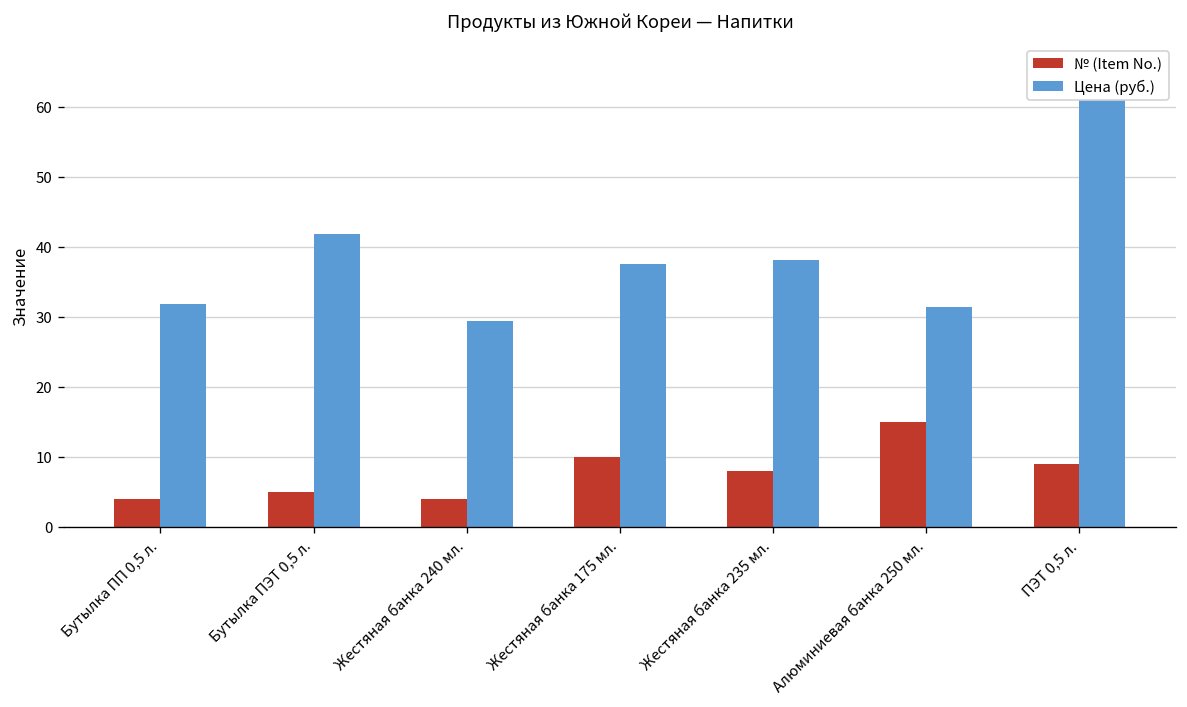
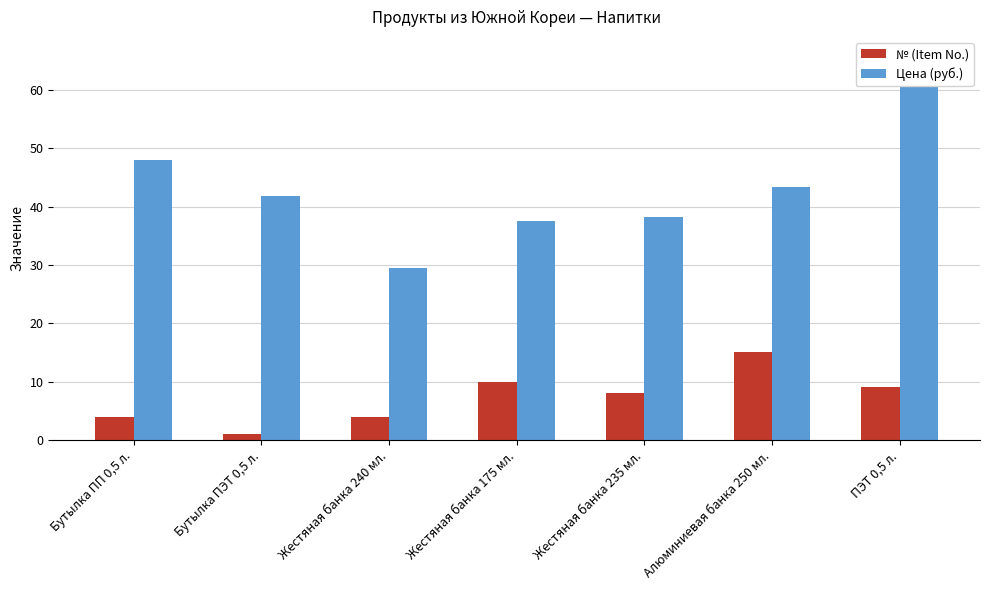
  {
    "№ (Item No.)": {
      "Бутылка ПП 0,5 л.": 4,
-     "Бутылка ПЭТ 0,5 л.": 5,
+     "Бутылка ПЭТ 0,5 л.": 1,
      "Жестяная банка 240 мл.": 4,
      "Жестяная банка 175 мл.": 10,
      "Жестяная банка 235 мл.": 8,
      "Алюминиевая банка 250 мл.": 15,
      "ПЭТ 0,5 л.": 9
    },
    "Цена (руб.)": {
-     "Бутылка ПП 0,5 л.": 32,
+     "Бутылка ПП 0,5 л.": 48,
      "Бутылка ПЭТ 0,5 л.": 42,
      "Жестяная банка 240 мл.": 29,
      "Жестяная банка 175 мл.": 38,
      "Жестяная банка 235 мл.": 38,
-     "Алюминиевая банка 250 мл.": 31
+     "Алюминиевая банка 250 мл.": 43
    }
  }
